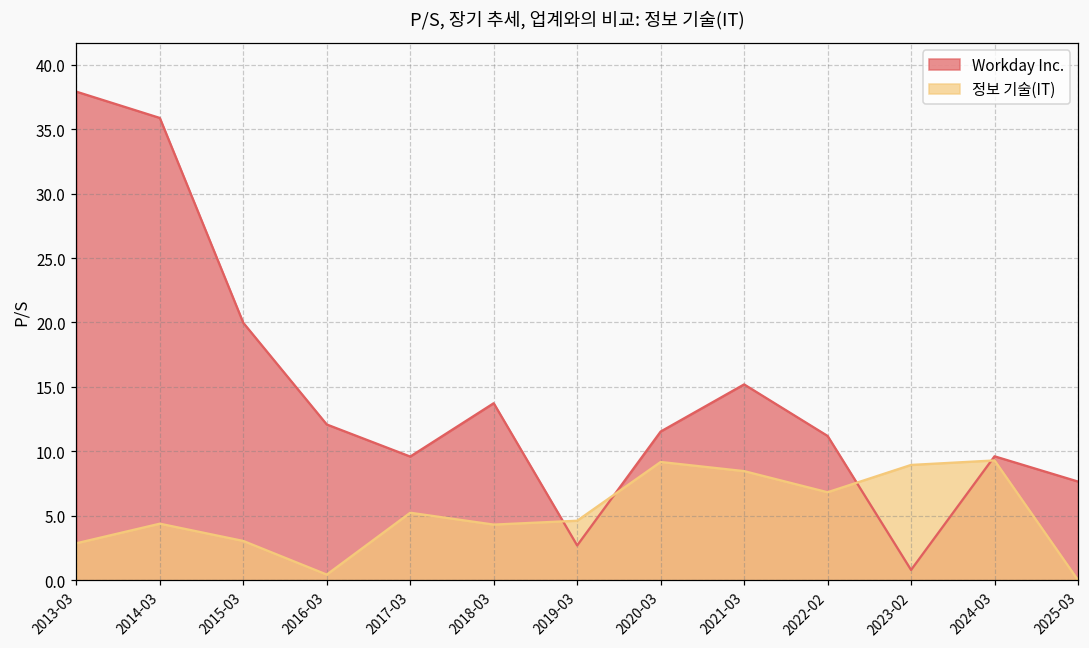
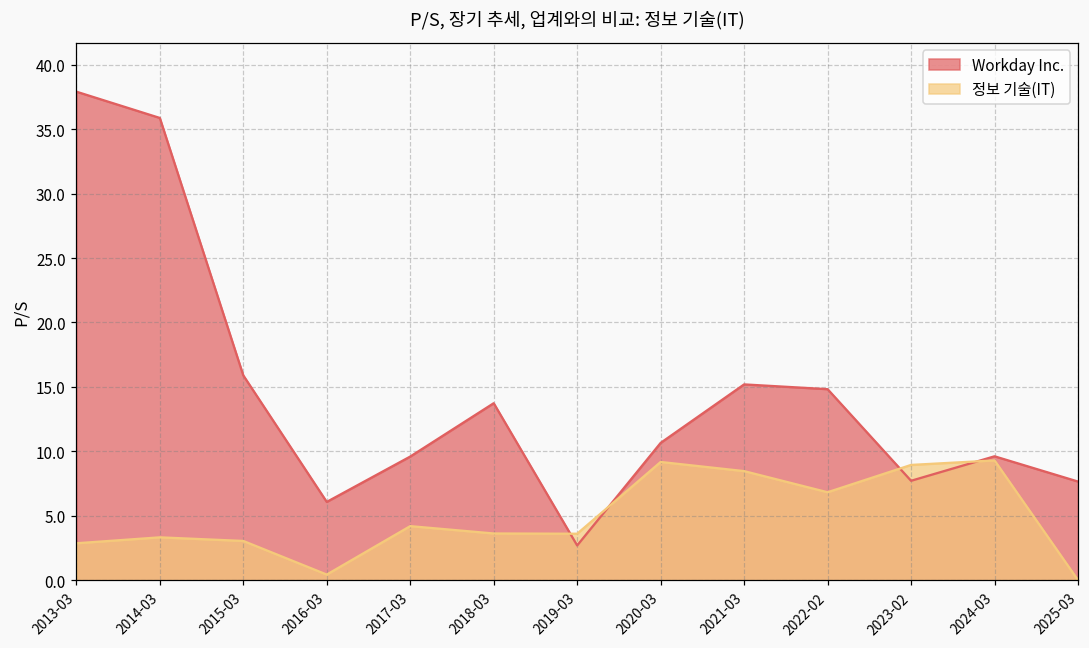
  {
    "Workday Inc.": {
      "2013-03": 37.9,
      "2014-03": 35.9,
-     "2015-03": 20.0,
-     "2016-03": 12.1,
+     "2015-03": 15.9,
+     "2016-03": 6.1,
      "2017-03": 9.6,
      "2018-03": 13.7,
      "2019-03": 2.7,
-     "2020-03": 11.5,
+     "2020-03": 10.7,
      "2021-03": 15.2,
-     "2022-02": 11.2,
-     "2023-02": 0.8,
+     "2022-02": 14.8,
+     "2023-02": 7.7,
      "2024-03": 9.6,
      "2025-03": 7.7
    },
    "정보 기술(IT)": {
      "2013-03": 2.9,
-     "2014-03": 4.4,
+     "2014-03": 3.3,
      "2015-03": 3.0,
      "2016-03": 0.4,
-     "2017-03": 5.2,
-     "2018-03": 4.3,
-     "2019-03": 4.6,
+     "2017-03": 4.2,
+     "2018-03": 3.6,
+     "2019-03": 3.6,
      "2020-03": 9.2,
      "2021-03": 8.5,
      "2022-02": 6.8,
      "2023-02": 8.9,
      "2024-03": 9.3,
      "2025-03": 0.0
    }
  }
